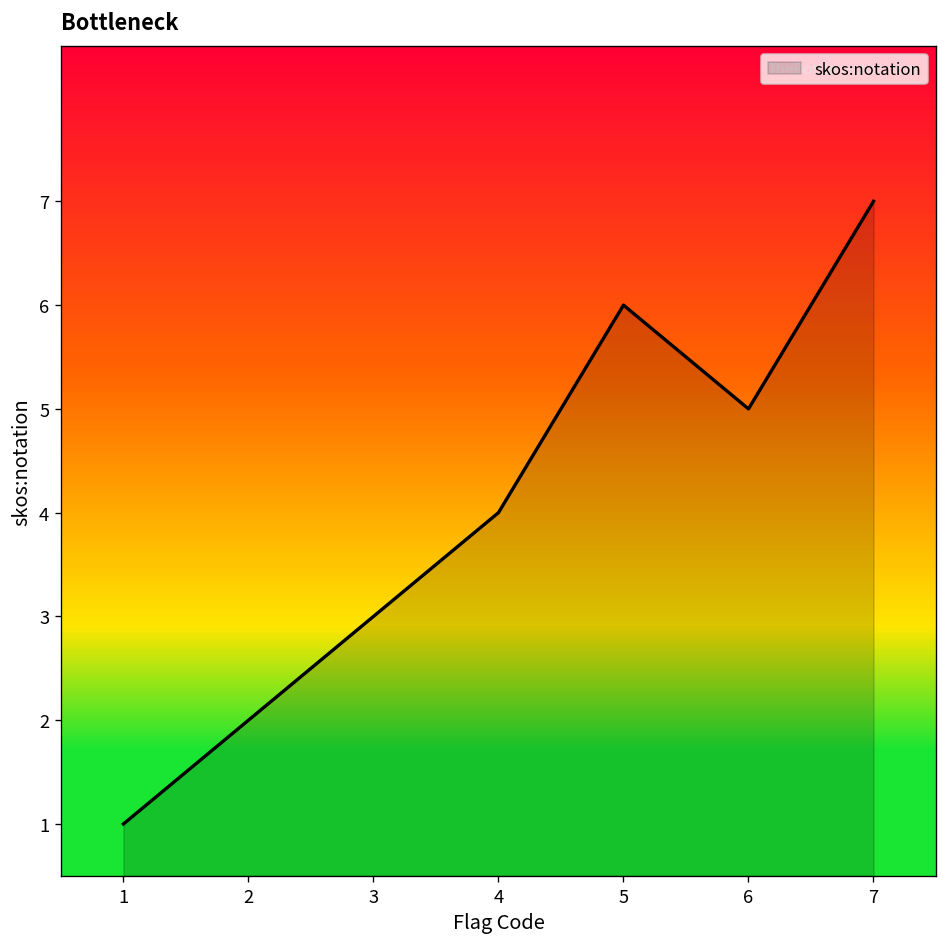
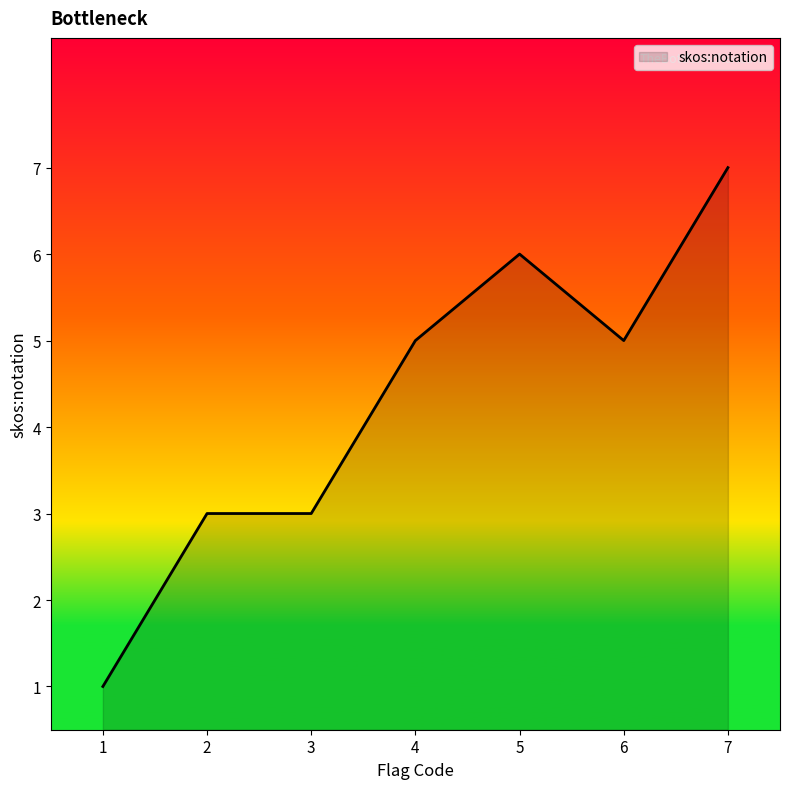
  {
    "1": 1,
-   "2": 2,
+   "2": 3,
    "3": 3,
-   "4": 4,
+   "4": 5,
    "5": 6,
    "6": 5,
    "7": 7
  }
